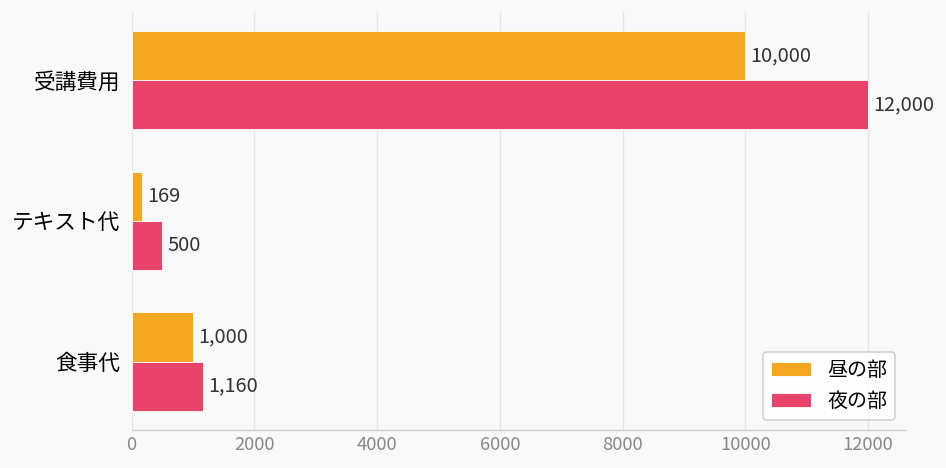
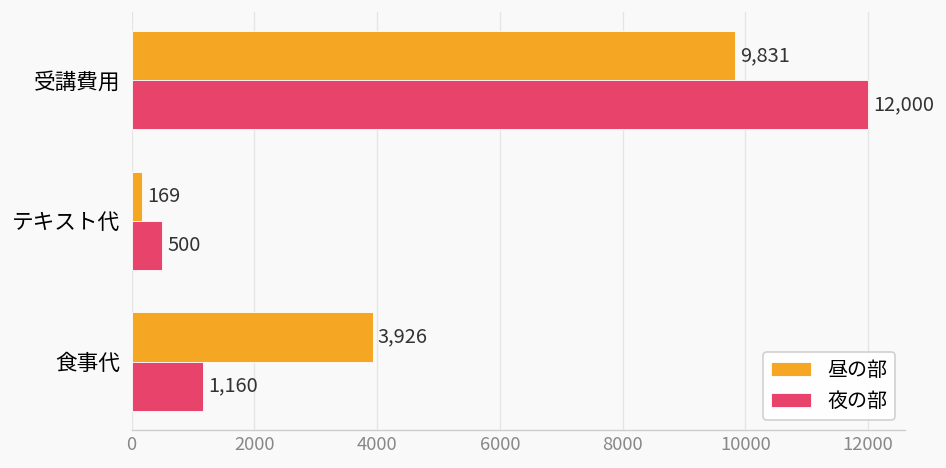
  {
    "昼の部": {
-     "受講費用": "10,000",
+     "受講費用": "9,831",
      "テキスト代": "169",
-     "食事代": "1,000"
+     "食事代": "3,926"
    },
    "夜の部": {
      "受講費用": "12,000",
      "テキスト代": "500",
      "食事代": "1,160"
    }
  }
